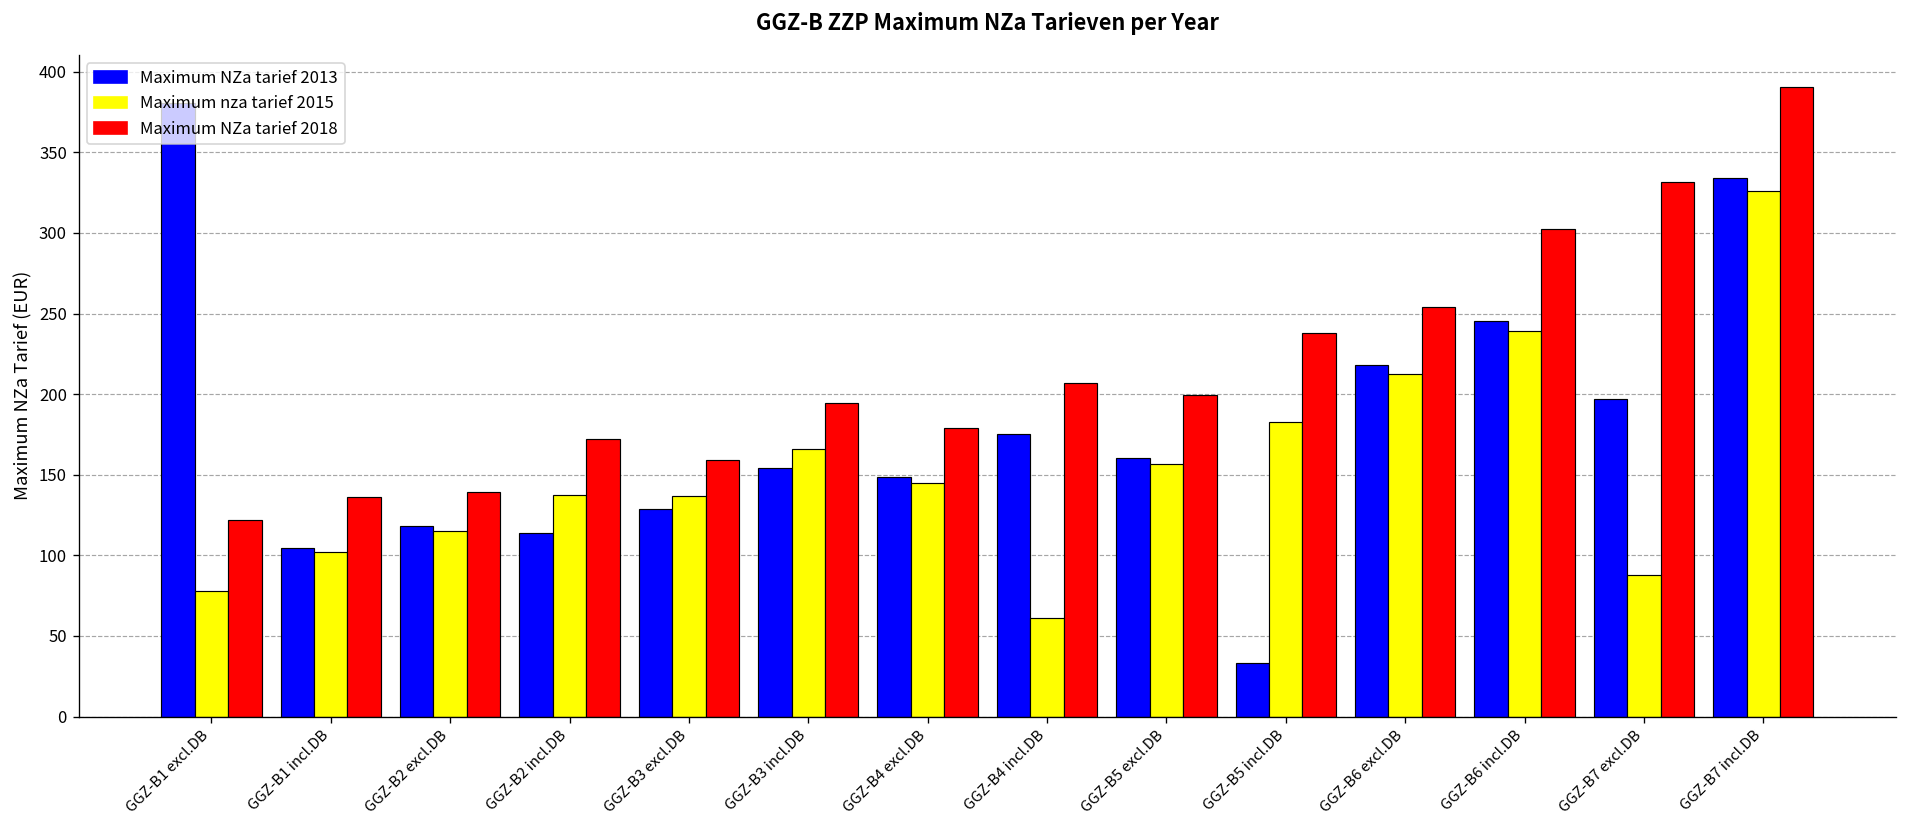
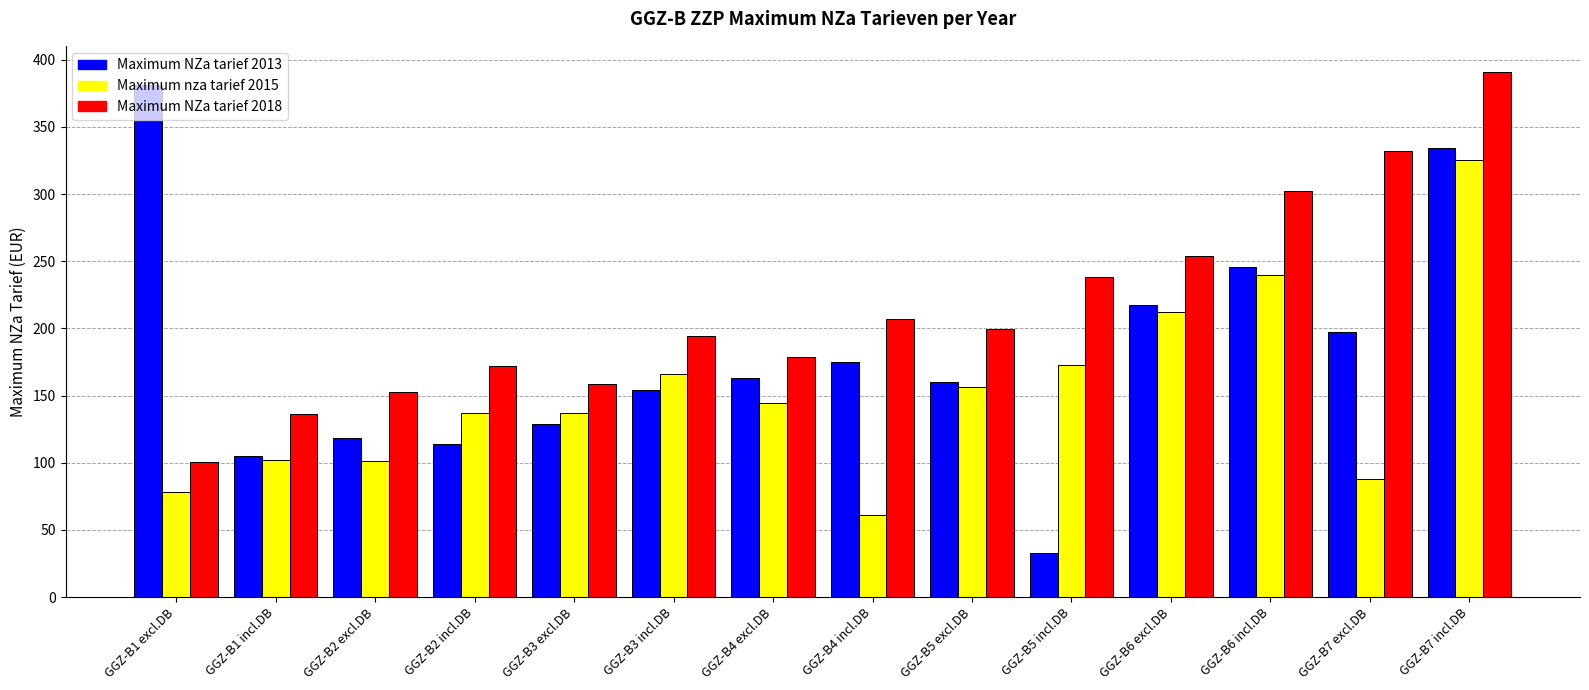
  {
    "Maximum NZa tarief 2013": {
      "GGZ-B1 incl.DB": 105,
      "GGZ-B2 excl.DB": 118,
      "GGZ-B2 incl.DB": 114,
      "GGZ-B3 excl.DB": 129,
      "GGZ-B3 incl.DB": 154,
-     "GGZ-B4 excl.DB": 148,
+     "GGZ-B4 excl.DB": 163,
      "GGZ-B4 incl.DB": 175,
      "GGZ-B5 excl.DB": 160,
      "GGZ-B5 incl.DB": 33,
      "GGZ-B6 excl.DB": 218,
      "GGZ-B6 incl.DB": 246,
      "GGZ-B7 excl.DB": 197,
      "GGZ-B7 incl.DB": 334
    },
    "Maximum nza tarief 2015": {
      "GGZ-B1 excl.DB": 78,
      "GGZ-B1 incl.DB": 102,
-     "GGZ-B2 excl.DB": 115,
+     "GGZ-B2 excl.DB": 102,
      "GGZ-B2 incl.DB": 137,
      "GGZ-B3 excl.DB": 137,
      "GGZ-B3 incl.DB": 166,
      "GGZ-B4 excl.DB": 145,
      "GGZ-B4 incl.DB": 61,
      "GGZ-B5 excl.DB": 156,
-     "GGZ-B5 incl.DB": 183,
+     "GGZ-B5 incl.DB": 173,
      "GGZ-B6 excl.DB": 212,
      "GGZ-B6 incl.DB": 239,
      "GGZ-B7 excl.DB": 88,
      "GGZ-B7 incl.DB": 326
    },
    "Maximum NZa tarief 2018": {
-     "GGZ-B1 excl.DB": 122,
+     "GGZ-B1 excl.DB": 101,
      "GGZ-B1 incl.DB": 136,
-     "GGZ-B2 excl.DB": 139,
+     "GGZ-B2 excl.DB": 153,
      "GGZ-B2 incl.DB": 172,
      "GGZ-B3 excl.DB": 159,
      "GGZ-B3 incl.DB": 195,
      "GGZ-B4 excl.DB": 179,
      "GGZ-B4 incl.DB": 207,
      "GGZ-B5 excl.DB": 199,
      "GGZ-B5 incl.DB": 238,
      "GGZ-B6 excl.DB": 254,
      "GGZ-B6 incl.DB": 302,
      "GGZ-B7 excl.DB": 332,
      "GGZ-B7 incl.DB": 391
    }
  }
